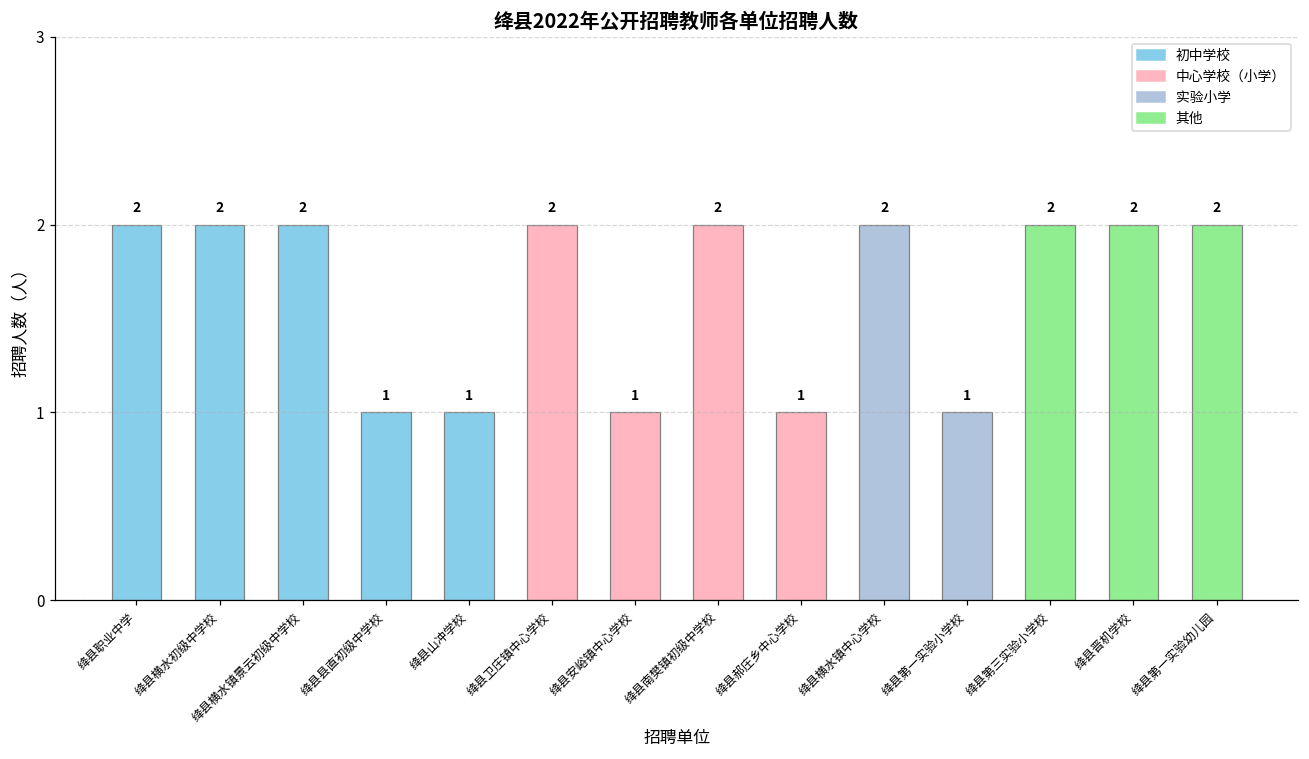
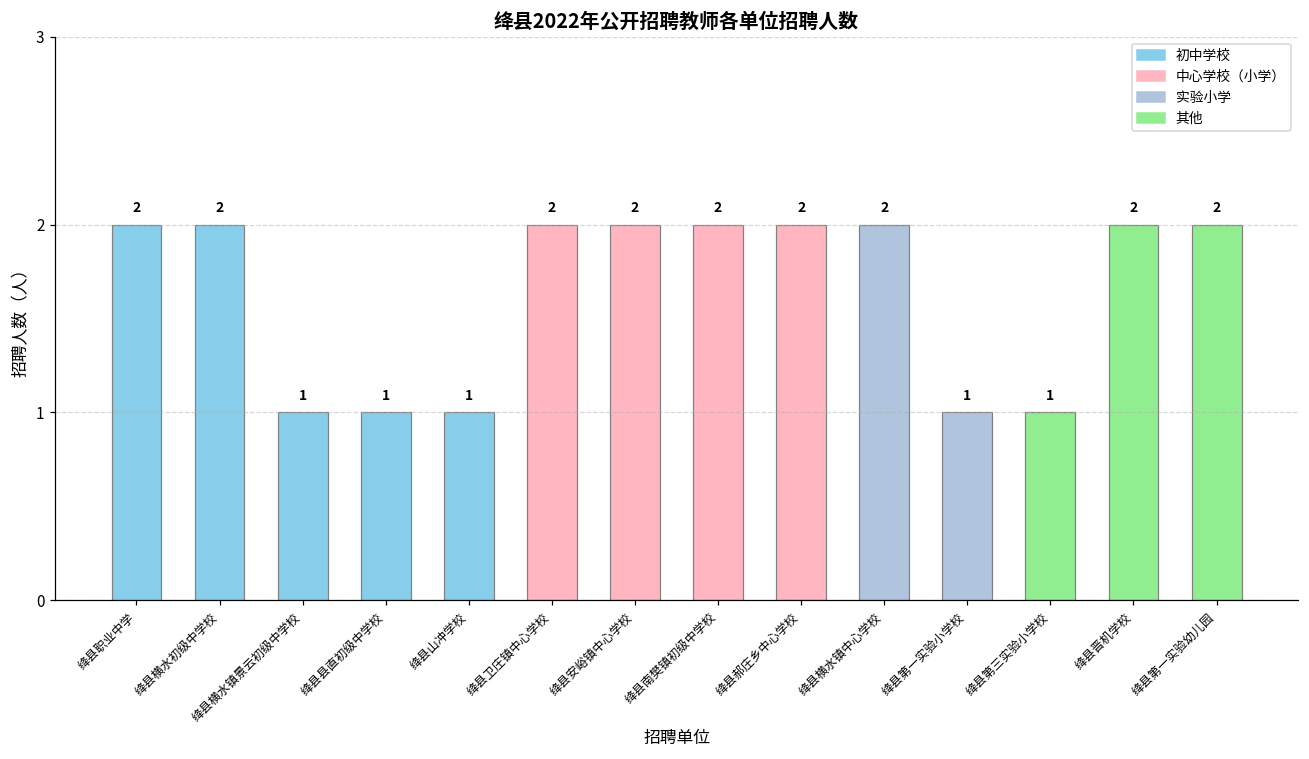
  {
    "绛县职业中学": 2,
    "绛县横水初级中学校": 2,
-   "绛县横水镇景云初级中学校": 2,
+   "绛县横水镇景云初级中学校": 1,
    "绛县县直初级中学校": 1,
    "绛县山冲学校": 1,
    "绛县卫庄镇中心学校": 2,
-   "绛县安峪镇中心学校": 1,
+   "绛县安峪镇中心学校": 2,
    "绛县南樊镇初级中学校": 2,
-   "绛县郝庄乡中心学校": 1,
+   "绛县郝庄乡中心学校": 2,
    "绛县横水镇中心学校": 2,
    "绛县第一实验小学校": 1,
-   "绛县第三实验小学校": 2,
+   "绛县第三实验小学校": 1,
    "绛县晋机学校": 2,
    "绛县第一实验幼儿园": 2
  }
